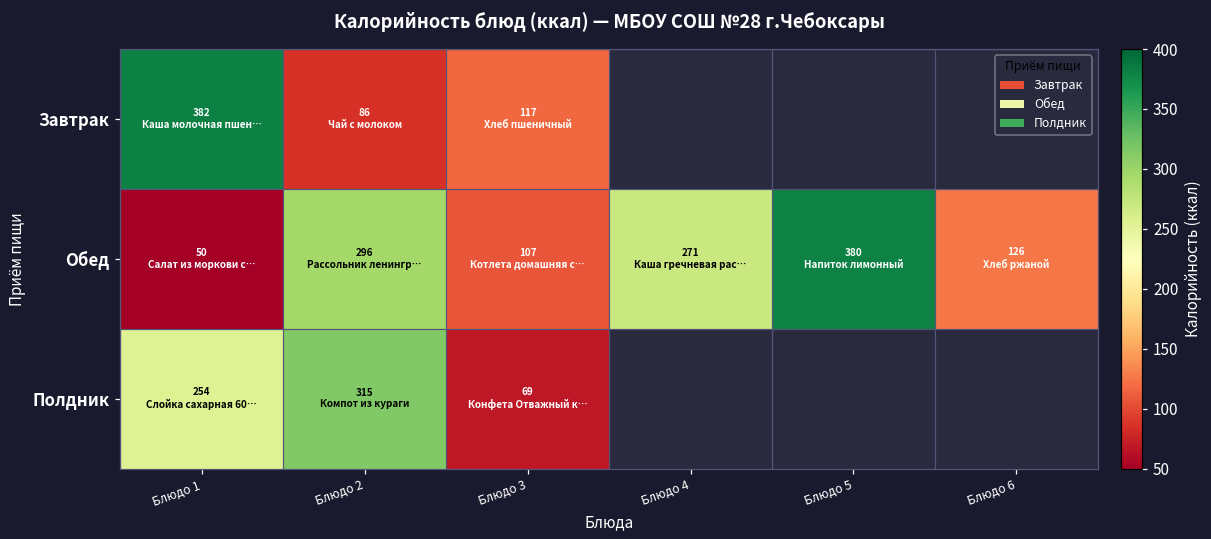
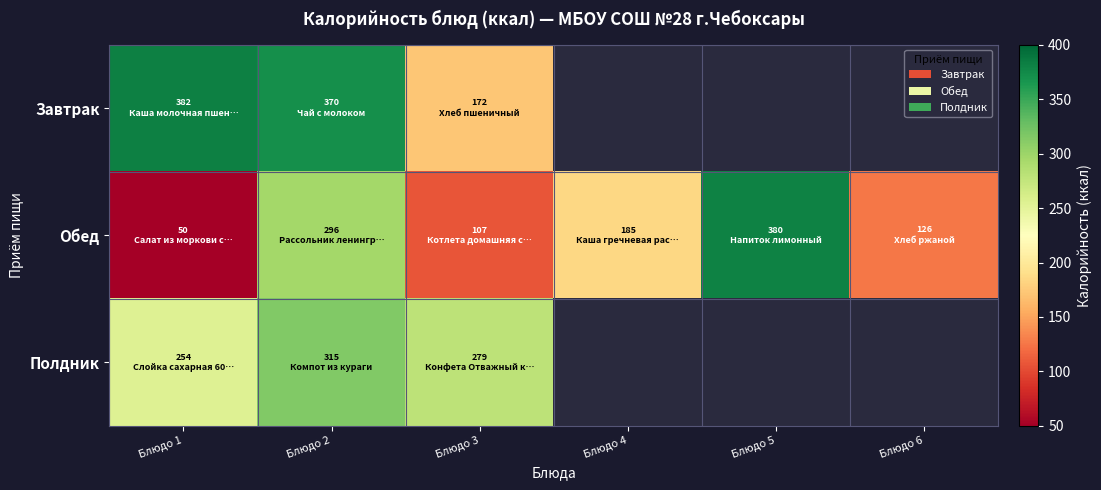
  {
    "Завтрак": {
      "Блюдо 1": 382,
-     "Блюдо 2": 86,
-     "Блюдо 3": 117
+     "Блюдо 2": 370,
+     "Блюдо 3": 172
    },
    "Обед": {
      "Блюдо 1": 50,
      "Блюдо 2": 296,
      "Блюдо 3": 107,
-     "Блюдо 4": 271,
+     "Блюдо 4": 185,
      "Блюдо 5": 380,
      "Блюдо 6": 126
    },
    "Полдник": {
      "Блюдо 2": 315,
-     "Блюдо 3": 69
+     "Блюдо 3": 279
    }
  }
